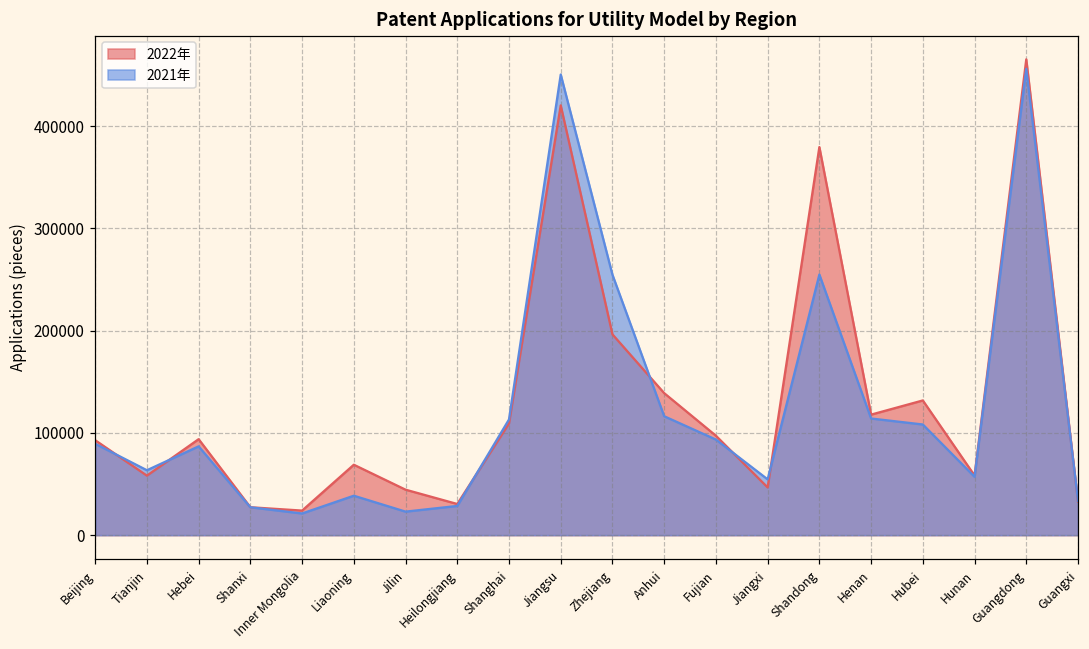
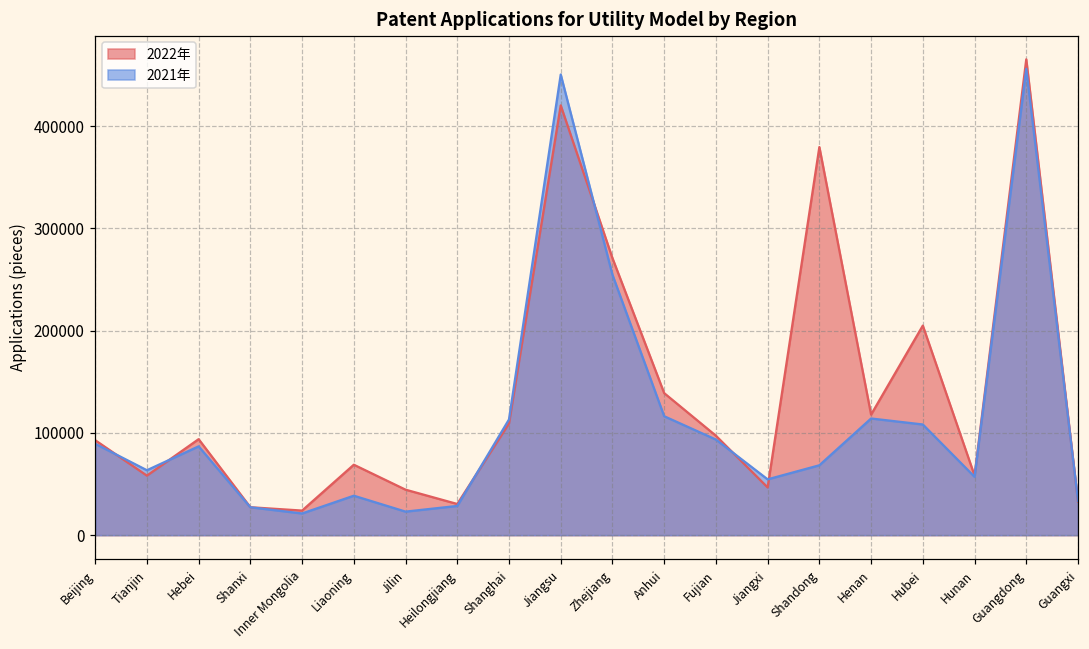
  {
    "2022年": {
      "Beijing": 90000,
      "Tianjin": 60000,
      "Hebei": 90000,
      "Inner Mongolia": 20000,
      "Liaoning": 70000,
      "Jilin": 40000,
      "Shanghai": 110000,
      "Jiangsu": 420000,
-     "Zhejiang": 200000,
+     "Zhejiang": 270000,
      "Anhui": 140000,
      "Fujian": 100000,
      "Jiangxi": 50000,
      "Shandong": 380000,
      "Henan": 120000,
-     "Hubei": 130000,
+     "Hubei": 200000,
      "Guangdong": 470000
    },
    "2021年": {
      "Beijing": 90000,
      "Tianjin": 60000,
      "Hebei": 90000,
      "Inner Mongolia": 20000,
      "Liaoning": 40000,
      "Jilin": 20000,
      "Shanghai": 110000,
      "Jiangsu": 450000,
      "Zhejiang": 250000,
      "Anhui": 120000,
      "Fujian": 90000,
      "Jiangxi": 50000,
-     "Shandong": 250000,
+     "Shandong": 70000,
      "Henan": 110000,
      "Hubei": 110000,
      "Guangdong": 460000
    }
  }
